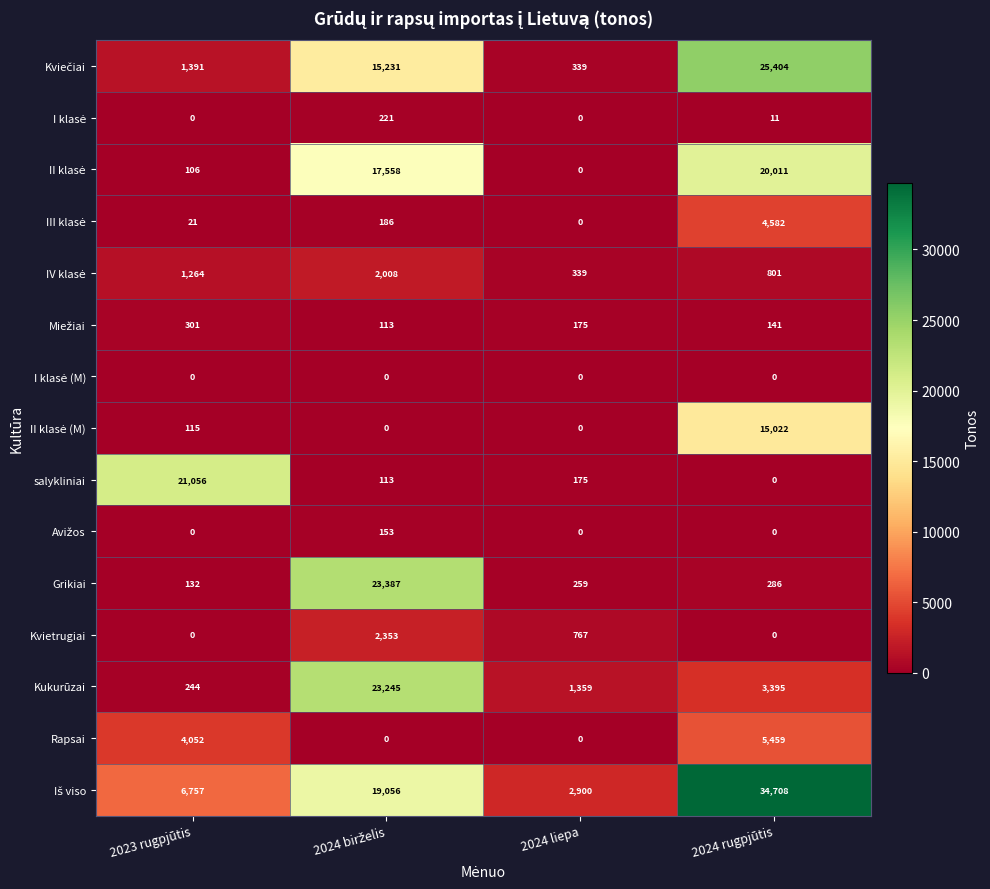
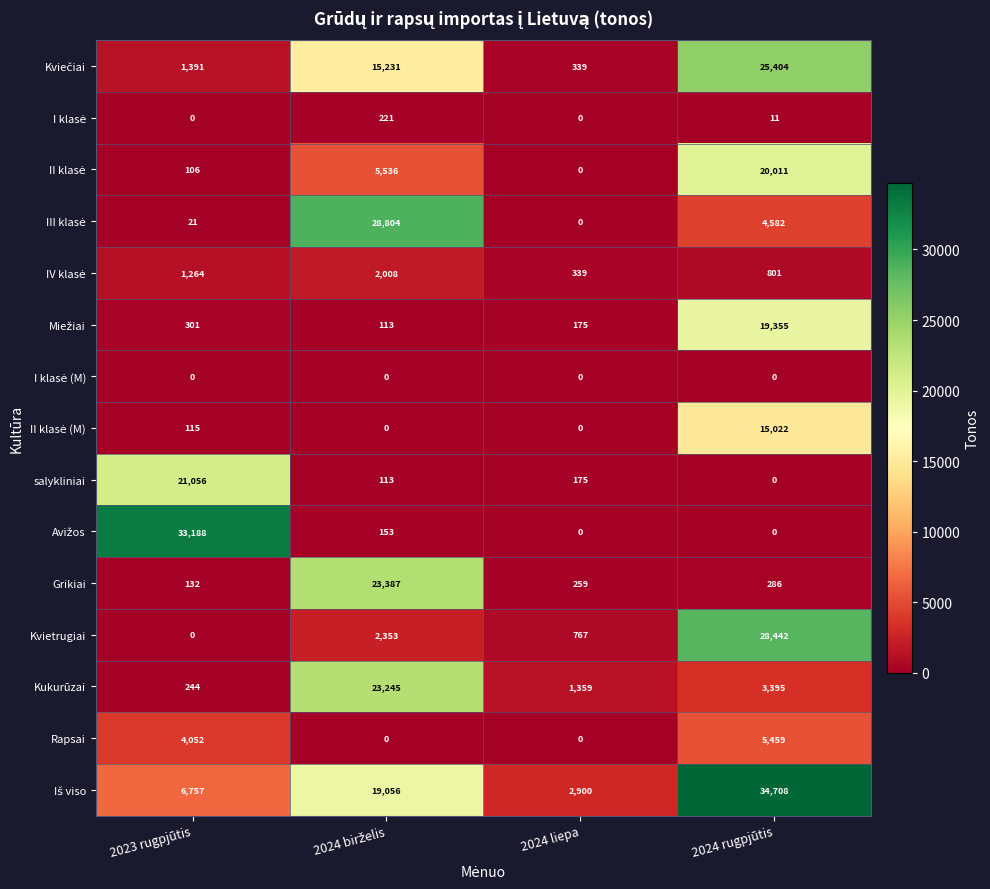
  {
    "Kviečiai": {
      "2023 rugpjūtis": "1,391",
      "2024 birželis": "15,231",
      "2024 liepa": "339",
      "2024 rugpjūtis": "25,404"
    },
    "I klasė": {
      "2023 rugpjūtis": "0",
      "2024 birželis": "221",
      "2024 liepa": "0",
      "2024 rugpjūtis": "11"
    },
    "II klasė": {
      "2023 rugpjūtis": "106",
-     "2024 birželis": "17,558",
+     "2024 birželis": "5,536",
      "2024 liepa": "0",
      "2024 rugpjūtis": "20,011"
    },
    "III klasė": {
      "2023 rugpjūtis": "21",
-     "2024 birželis": "186",
+     "2024 birželis": "28,804",
      "2024 liepa": "0",
      "2024 rugpjūtis": "4,582"
    },
    "IV klasė": {
      "2023 rugpjūtis": "1,264",
      "2024 birželis": "2,008",
      "2024 liepa": "339",
      "2024 rugpjūtis": "801"
    },
    "Miežiai": {
      "2023 rugpjūtis": "301",
      "2024 birželis": "113",
      "2024 liepa": "175",
-     "2024 rugpjūtis": "141"
+     "2024 rugpjūtis": "19,355"
    },
    "I klasė (M)": {
      "2023 rugpjūtis": "0",
      "2024 birželis": "0",
      "2024 liepa": "0",
      "2024 rugpjūtis": "0"
    },
    "II klasė (M)": {
      "2023 rugpjūtis": "115",
      "2024 birželis": "0",
      "2024 liepa": "0",
      "2024 rugpjūtis": "15,022"
    },
    "salykliniai": {
      "2023 rugpjūtis": "21,056",
      "2024 birželis": "113",
      "2024 liepa": "175",
      "2024 rugpjūtis": "0"
    },
    "Avižos": {
-     "2023 rugpjūtis": "0",
+     "2023 rugpjūtis": "33,188",
      "2024 birželis": "153",
      "2024 liepa": "0",
      "2024 rugpjūtis": "0"
    },
    "Grikiai": {
      "2023 rugpjūtis": "132",
      "2024 birželis": "23,387",
      "2024 liepa": "259",
      "2024 rugpjūtis": "286"
    },
    "Kvietrugiai": {
      "2023 rugpjūtis": "0",
      "2024 birželis": "2,353",
      "2024 liepa": "767",
-     "2024 rugpjūtis": "0"
+     "2024 rugpjūtis": "28,442"
    },
    "Kukurūzai": {
      "2023 rugpjūtis": "244",
      "2024 birželis": "23,245",
      "2024 liepa": "1,359",
      "2024 rugpjūtis": "3,395"
    },
    "Rapsai": {
      "2023 rugpjūtis": "4,052",
      "2024 birželis": "0",
      "2024 liepa": "0",
      "2024 rugpjūtis": "5,459"
    },
    "Iš viso": {
      "2023 rugpjūtis": "6,757",
      "2024 birželis": "19,056",
      "2024 liepa": "2,900",
      "2024 rugpjūtis": "34,708"
    }
  }
